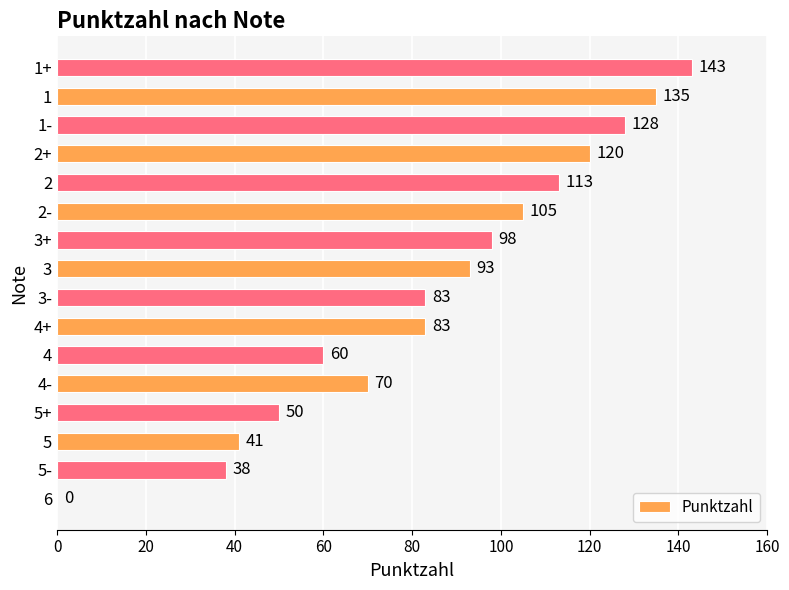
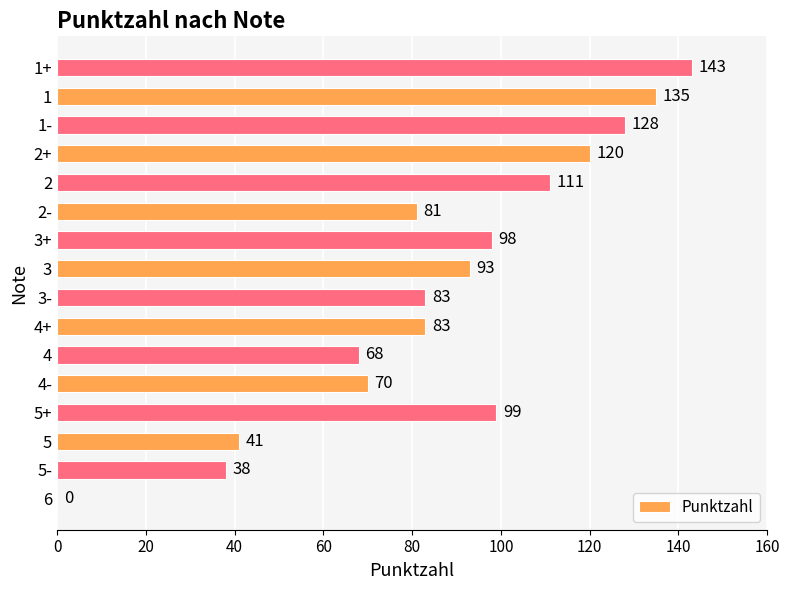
  {
    "1+": 143,
    "1": 135,
    "1-": 128,
    "2+": 120,
-   "2": 113,
-   "2-": 105,
+   "2": 111,
+   "2-": 81,
    "3+": 98,
    "3": 93,
    "3-": 83,
    "4+": 83,
-   "4": 60,
+   "4": 68,
    "4-": 70,
-   "5+": 50,
+   "5+": 99,
    "5": 41,
    "5-": 38,
    "6": 0
  }
